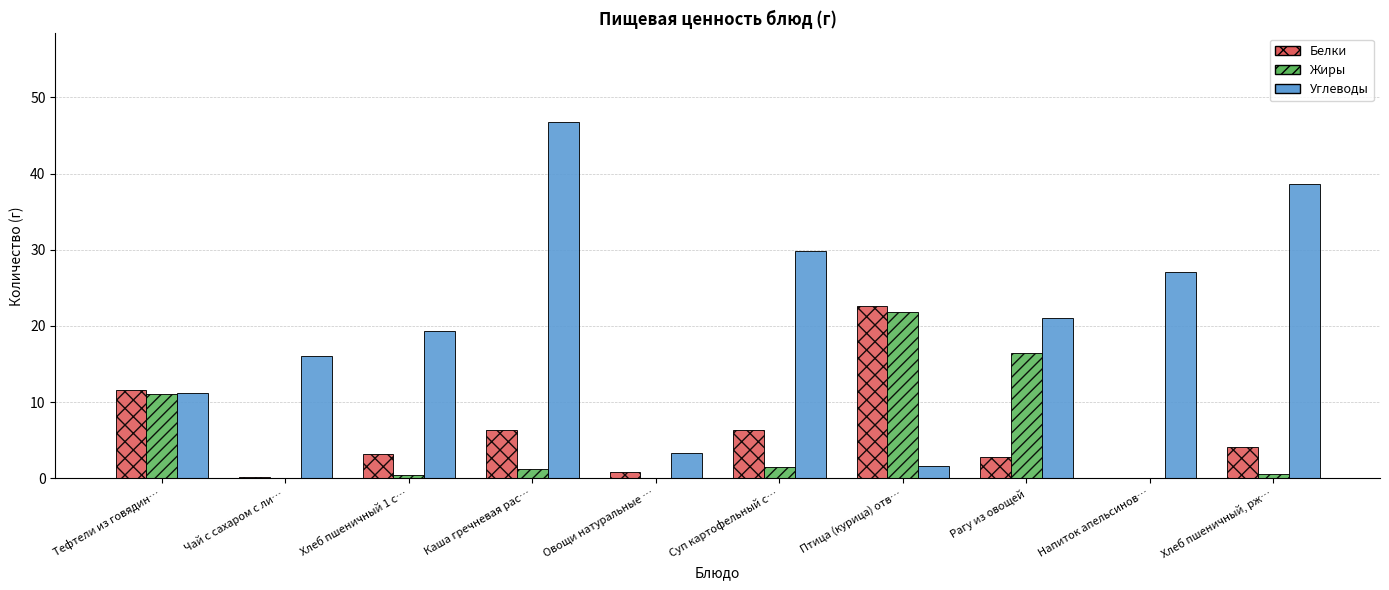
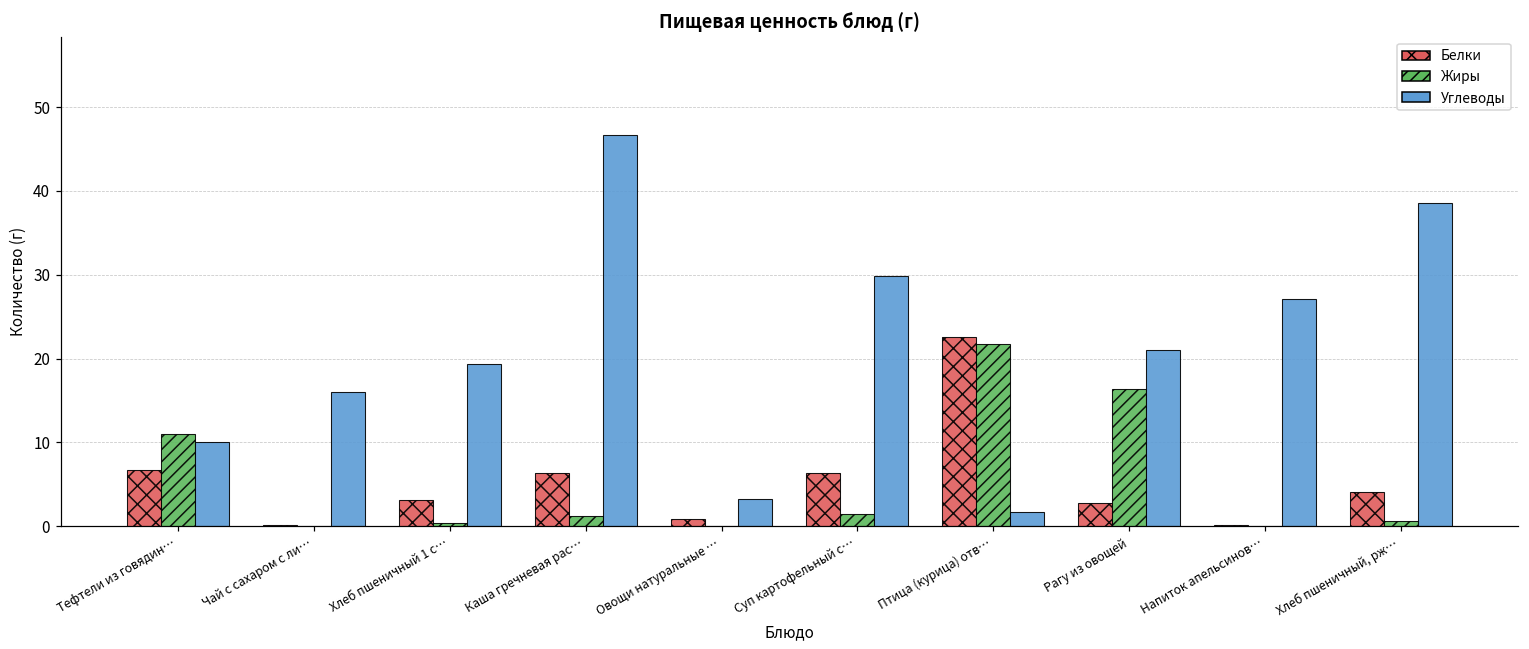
  {
    "Белки": {
-     "Тефтели из говядин…": 12,
+     "Тефтели из говядин…": 7,
      "Хлеб пшеничный 1 с…": 3,
      "Каша гречневая рас…": 6,
      "Овощи натуральные …": 1,
      "Суп картофельный с…": 6,
      "Птица (курица) отв…": 23,
      "Рагу из овощей": 3,
      "Хлеб пшеничный, рж…": 4
    },
    "Жиры": {
      "Тефтели из говядин…": 11,
      "Чай с сахаром с ли…": 0,
      "Хлеб пшеничный 1 с…": 0,
      "Каша гречневая рас…": 1,
      "Овощи натуральные …": 0,
      "Суп картофельный с…": 2,
      "Птица (курица) отв…": 22,
      "Рагу из овощей": 16,
      "Напиток апельсинов…": 0,
      "Хлеб пшеничный, рж…": 1
    },
    "Углеводы": {
-     "Тефтели из говядин…": 11,
+     "Тефтели из говядин…": 10,
      "Чай с сахаром с ли…": 16,
      "Хлеб пшеничный 1 с…": 19,
      "Каша гречневая рас…": 47,
      "Овощи натуральные …": 3,
      "Суп картофельный с…": 30,
      "Птица (курица) отв…": 2,
      "Рагу из овощей": 21,
      "Напиток апельсинов…": 27,
      "Хлеб пшеничный, рж…": 39
    }
  }
